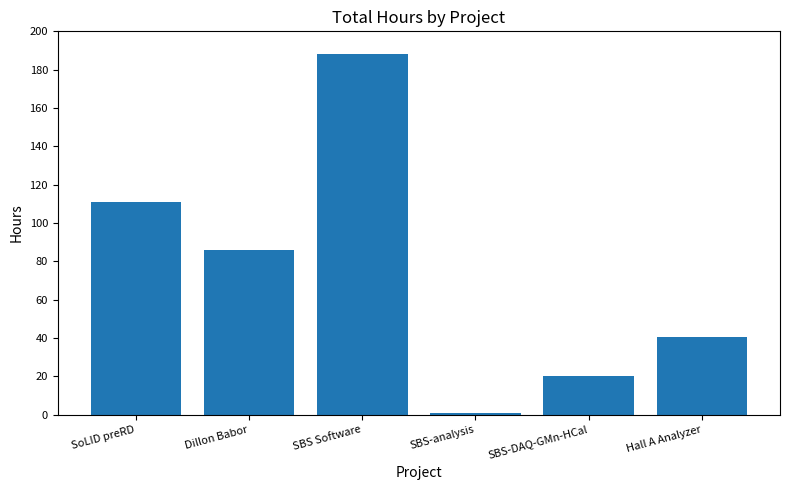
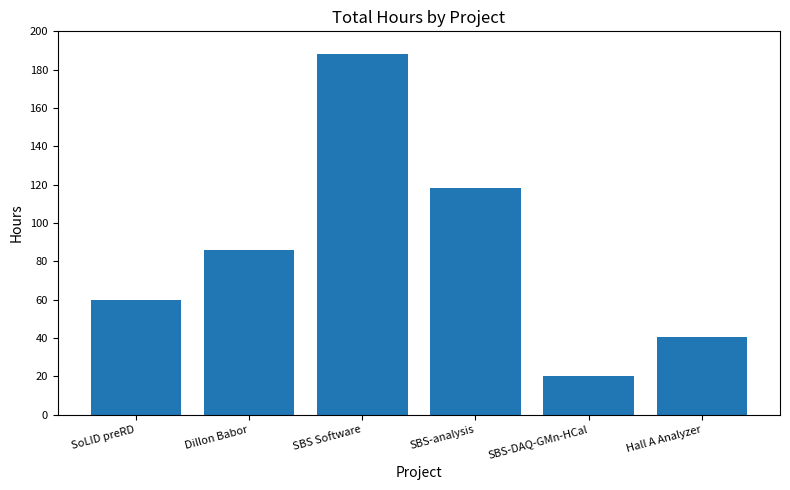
  {
-   "SoLID preRD": 111,
+   "SoLID preRD": 60,
    "Dillon Babor": 86,
    "SBS Software": 188,
-   "SBS-analysis": 1,
+   "SBS-analysis": 118,
    "SBS-DAQ-GMn-HCal": 20,
    "Hall A Analyzer": 40
  }
